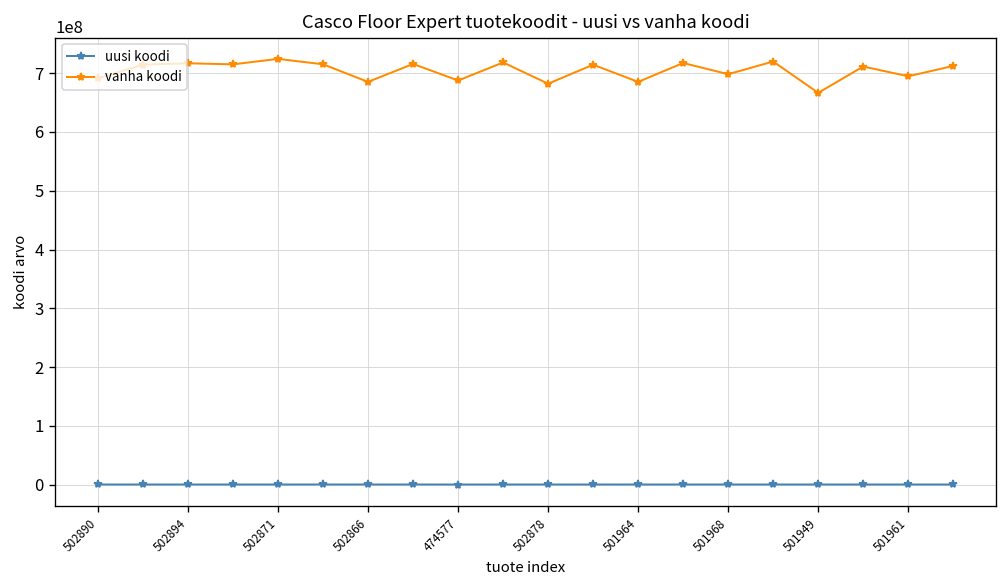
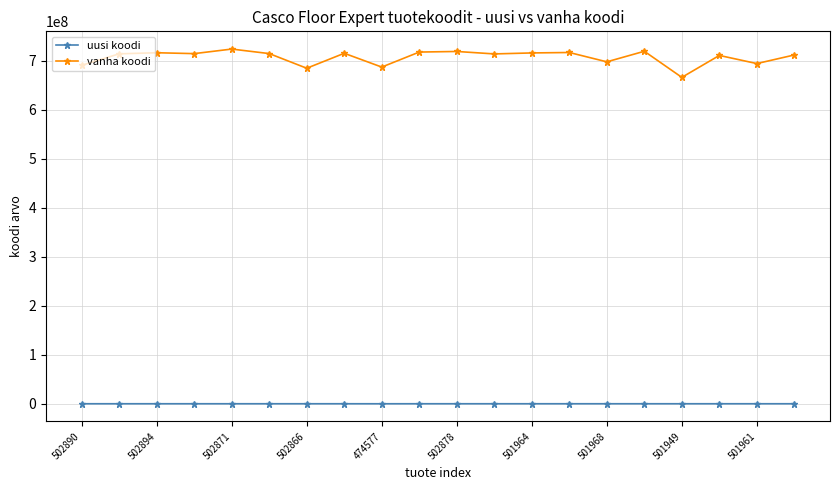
  {
    "uusi koodi": {
      "502890": 0,
      "502894": 0,
      "502871": 0,
      "502866": 0,
      "474577": 0,
      "502878": 0,
      "501964": 0,
      "501968": 0,
      "501949": 0,
      "501961": 0
    },
    "vanha koodi": {
      "502894": 720000000,
      "502871": 720000000,
      "502866": 690000000,
      "474577": 690000000,
-     "502878": 680000000,
-     "501964": 690000000,
+     "502878": 720000000,
+     "501964": 720000000,
      "501968": 700000000,
      "501949": 670000000,
      "501961": 690000000
    }
  }
